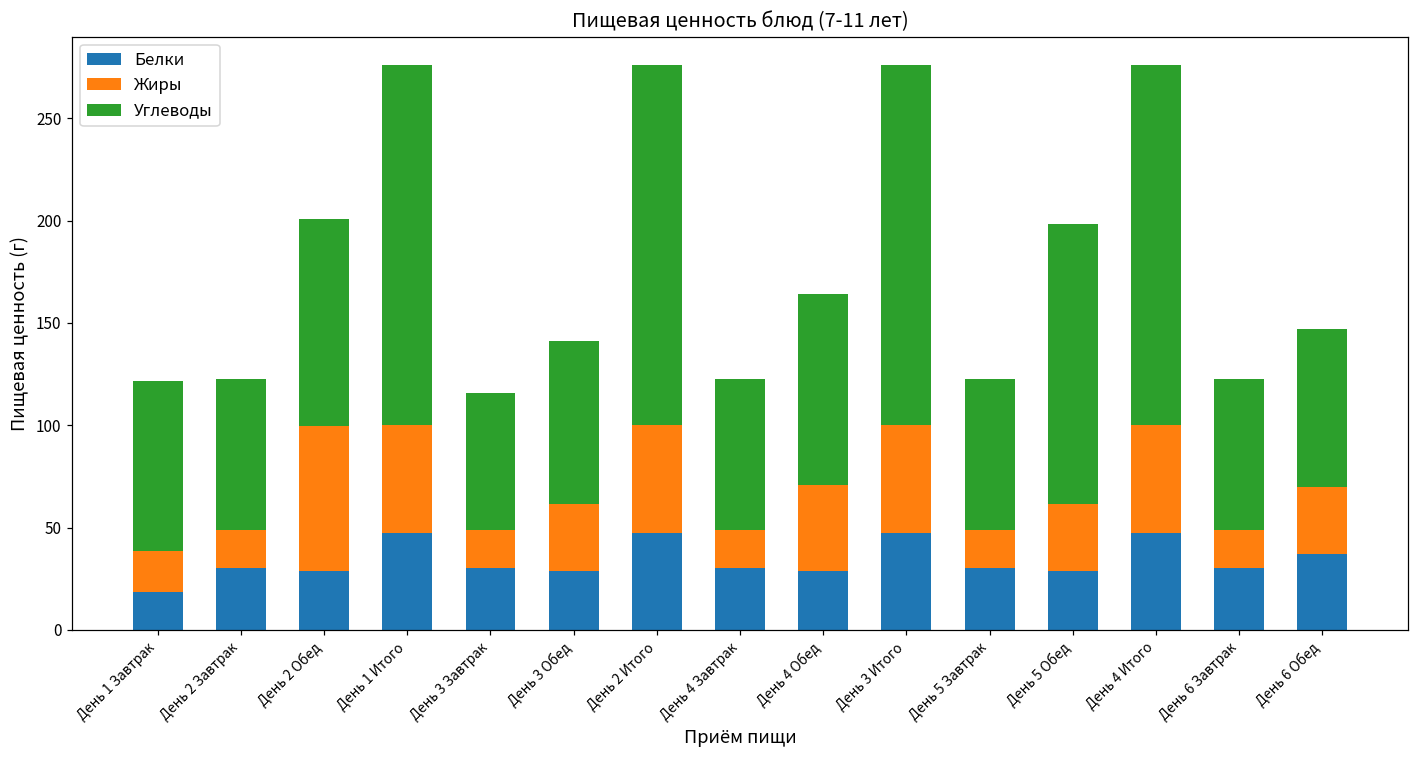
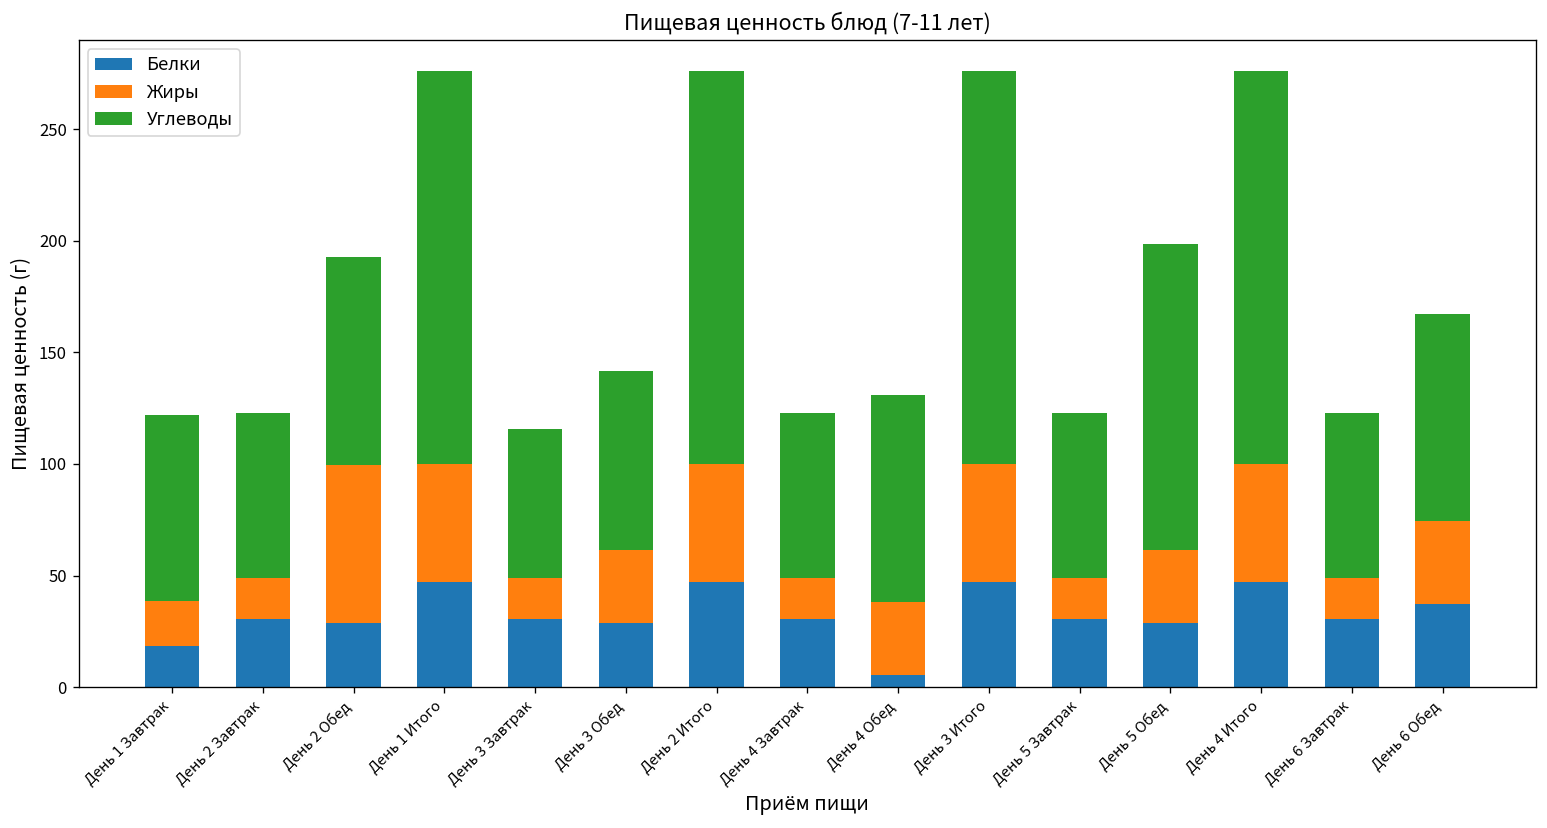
  {
    "Белки": {
      "День 1 Завтрак": 18,
      "День 2 Завтрак": 30,
      "День 2 Обед": 29,
      "День 1 Итого": 47,
      "День 3 Завтрак": 30,
      "День 3 Обед": 29,
      "День 2 Итого": 47,
      "День 4 Завтрак": 30,
-     "День 4 Обед": 29,
+     "День 4 Обед": 5,
      "День 3 Итого": 47,
      "День 5 Завтрак": 30,
      "День 5 Обед": 29,
      "День 4 Итого": 47,
      "День 6 Завтрак": 30,
      "День 6 Обед": 37
    },
    "Жиры": {
      "День 1 Завтрак": 20,
      "День 2 Завтрак": 18,
      "День 2 Обед": 71,
      "День 1 Итого": 53,
      "День 3 Завтрак": 18,
      "День 3 Обед": 33,
      "День 2 Итого": 53,
      "День 4 Завтрак": 18,
-     "День 4 Обед": 42,
+     "День 4 Обед": 33,
      "День 3 Итого": 53,
      "День 5 Завтрак": 18,
      "День 5 Обед": 33,
      "День 4 Итого": 53,
      "День 6 Завтрак": 18,
-     "День 6 Обед": 33
+     "День 6 Обед": 37
    },
    "Углеводы": {
      "День 1 Завтрак": 83,
      "День 2 Завтрак": 74,
-     "День 2 Обед": 101,
+     "День 2 Обед": 93,
      "День 1 Итого": 176,
      "День 3 Завтрак": 67,
      "День 3 Обед": 80,
      "День 2 Итого": 176,
      "День 4 Завтрак": 74,
      "День 4 Обед": 93,
      "День 3 Итого": 176,
      "День 5 Завтрак": 74,
      "День 5 Обед": 137,
      "День 4 Итого": 176,
      "День 6 Завтрак": 74,
-     "День 6 Обед": 77
+     "День 6 Обед": 93
    }
  }
